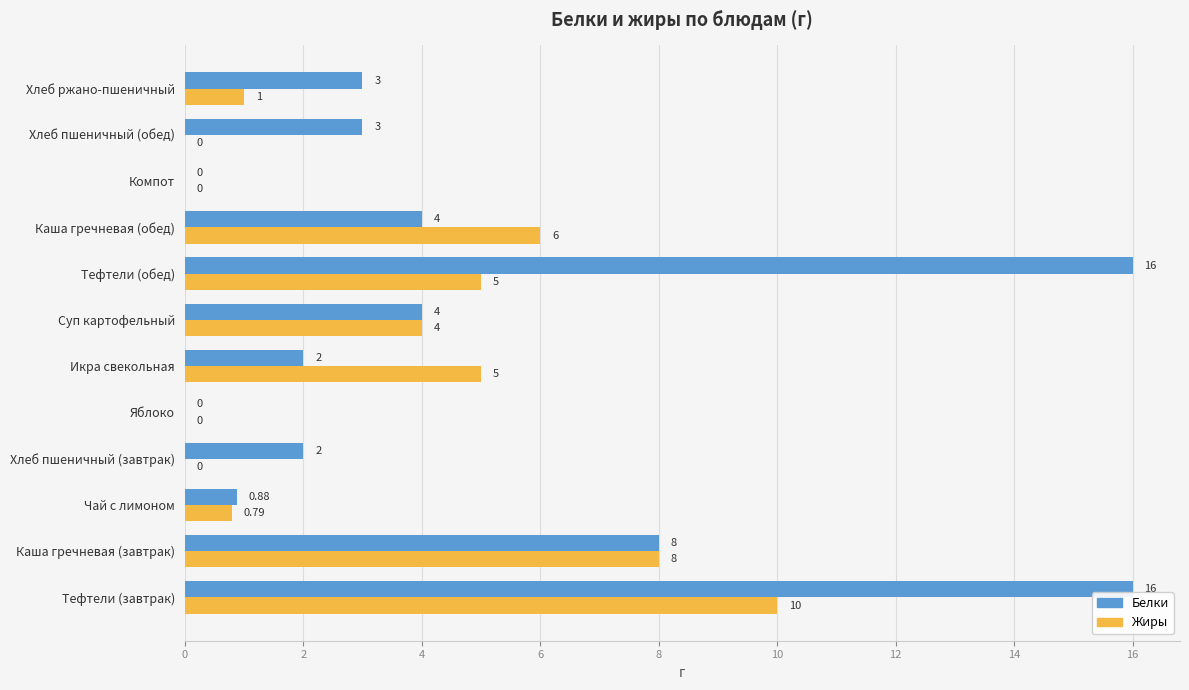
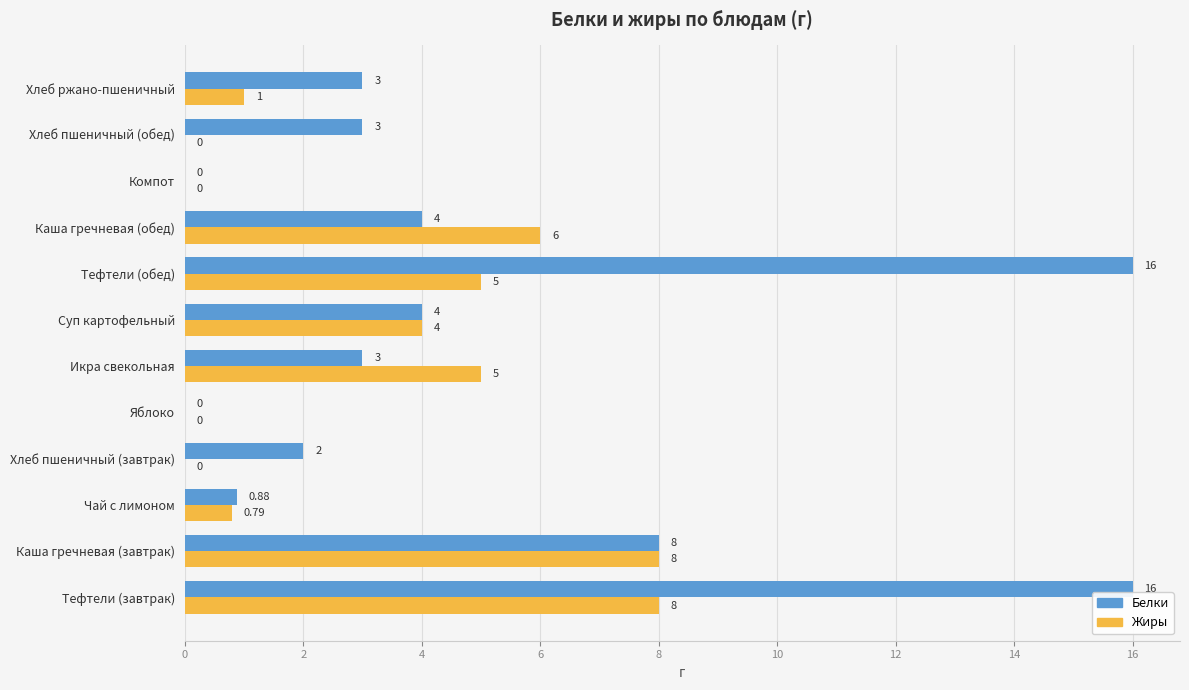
  {
    "Белки": {
      "Хлеб ржано-пшеничный": 3,
      "Хлеб пшеничный (обед)": 3,
      "Компот": 0,
      "Каша гречневая (обед)": 4,
      "Тефтели (обед)": 16,
      "Суп картофельный": 4,
-     "Икра свекольная": 2,
+     "Икра свекольная": 3,
      "Яблоко": 0,
      "Хлеб пшеничный (завтрак)": 2,
      "Чай с лимоном": 0.88,
      "Каша гречневая (завтрак)": 8
    },
    "Жиры": {
      "Хлеб ржано-пшеничный": 1,
      "Хлеб пшеничный (обед)": 0,
      "Компот": 0,
      "Каша гречневая (обед)": 6,
      "Тефтели (обед)": 5,
      "Суп картофельный": 4,
      "Икра свекольная": 5,
      "Яблоко": 0,
      "Хлеб пшеничный (завтрак)": 0,
      "Чай с лимоном": 0.79,
      "Каша гречневая (завтрак)": 8,
-     "Тефтели (завтрак)": 10
+     "Тефтели (завтрак)": 8
    }
  }
